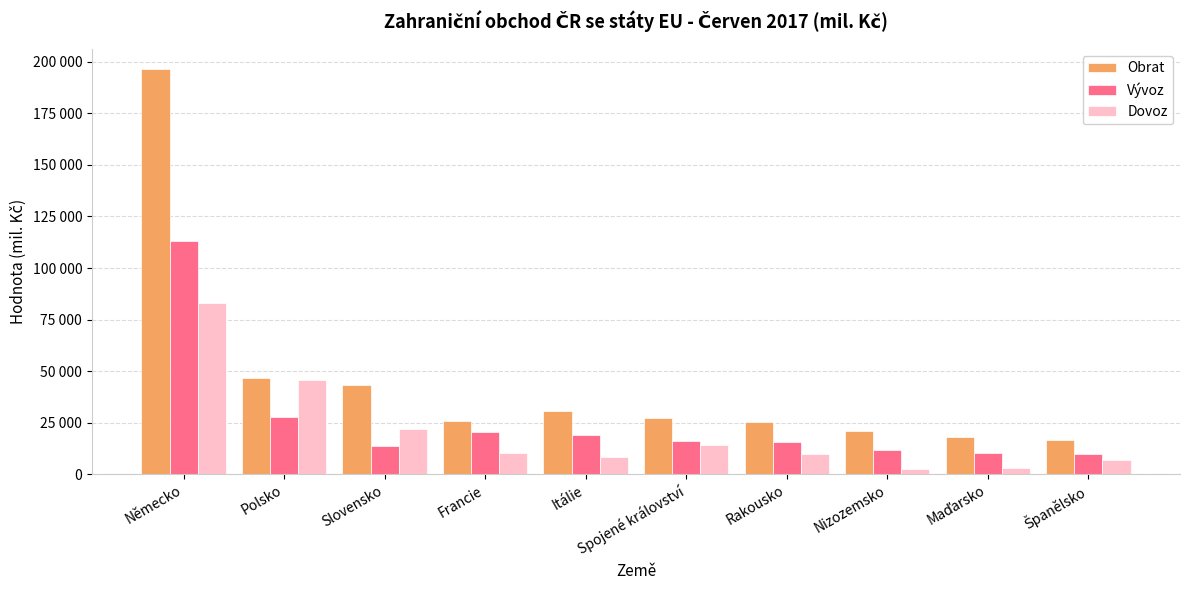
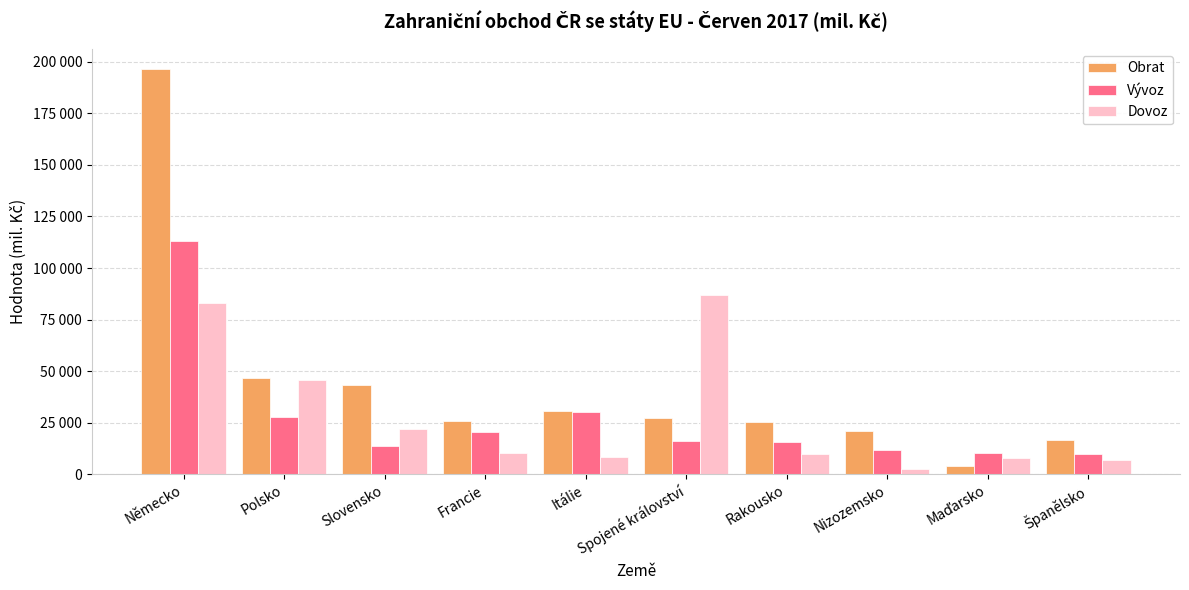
  {
    "Obrat": {
      "Německo": 196000,
      "Polsko": 47000,
      "Slovensko": 43000,
      "Francie": 26000,
      "Itálie": 31000,
      "Spojené království": 27000,
      "Rakousko": 25000,
      "Nizozemsko": 21000,
-     "Maďarsko": 18000,
+     "Maďarsko": 4000,
      "Španělsko": 17000
    },
    "Vývoz": {
      "Německo": 113000,
      "Polsko": 28000,
      "Slovensko": 14000,
      "Francie": 20000,
-     "Itálie": 19000,
+     "Itálie": 30000,
      "Spojené království": 16000,
      "Rakousko": 16000,
      "Nizozemsko": 12000,
      "Maďarsko": 10000,
      "Španělsko": 10000
    },
    "Dovoz": {
      "Německo": 83000,
      "Polsko": 46000,
      "Slovensko": 22000,
      "Francie": 10000,
      "Itálie": 8000,
-     "Spojené království": 14000,
+     "Spojené království": 87000,
      "Rakousko": 10000,
      "Nizozemsko": 3000,
-     "Maďarsko": 3000,
+     "Maďarsko": 8000,
      "Španělsko": 7000
    }
  }
